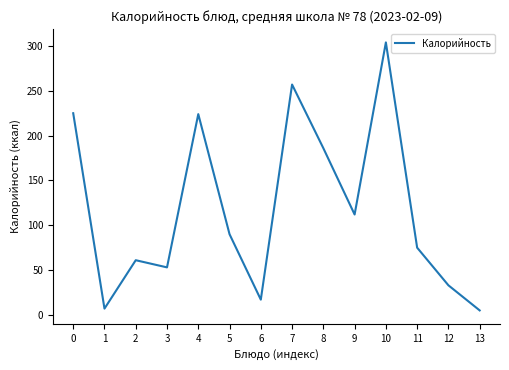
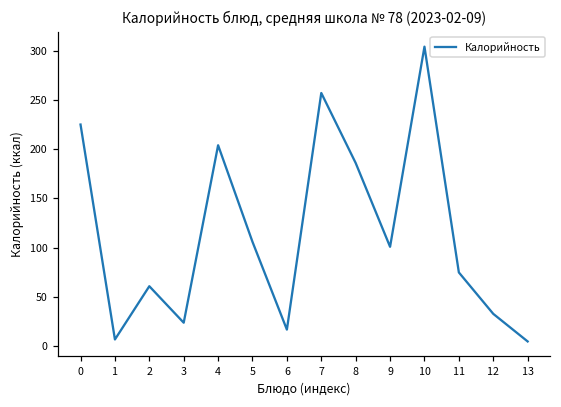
  {
    "0": 230,
    "1": 10,
    "2": 60,
-   "3": 50,
-   "4": 220,
-   "5": 90,
+   "3": 20,
+   "4": 200,
+   "5": 110,
    "6": 20,
    "7": 260,
    "8": 190,
-   "9": 110,
+   "9": 100,
    "10": 300,
    "11": 80,
    "12": 30,
    "13": 10
  }
